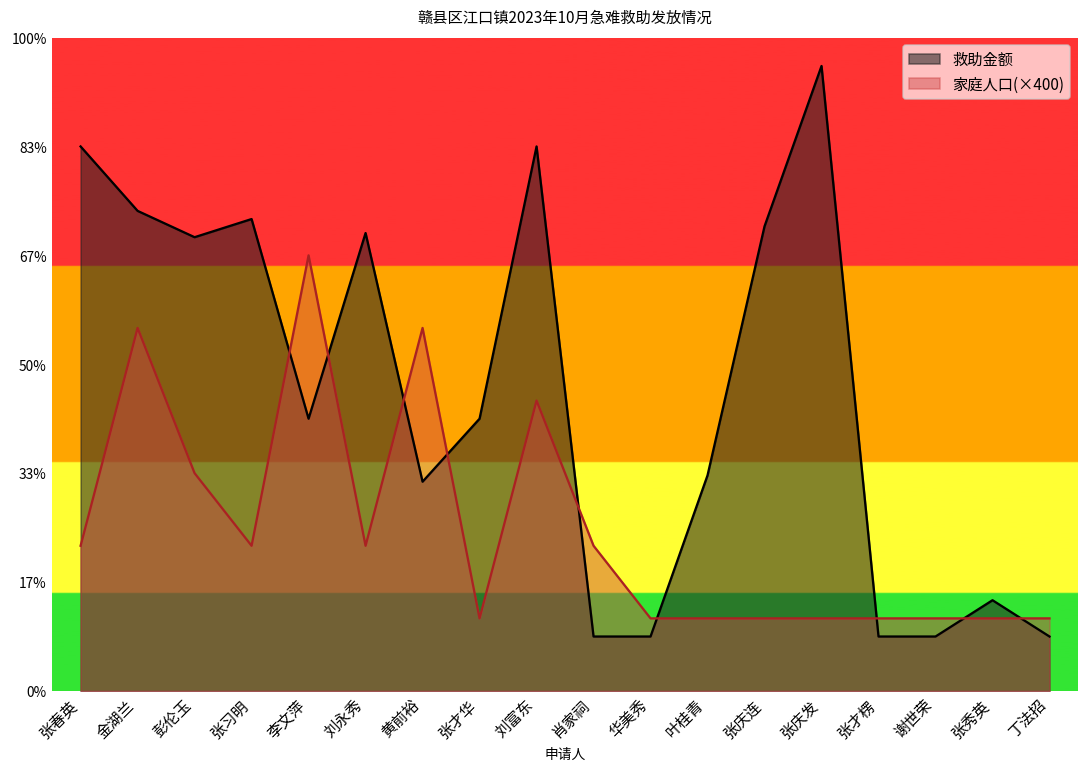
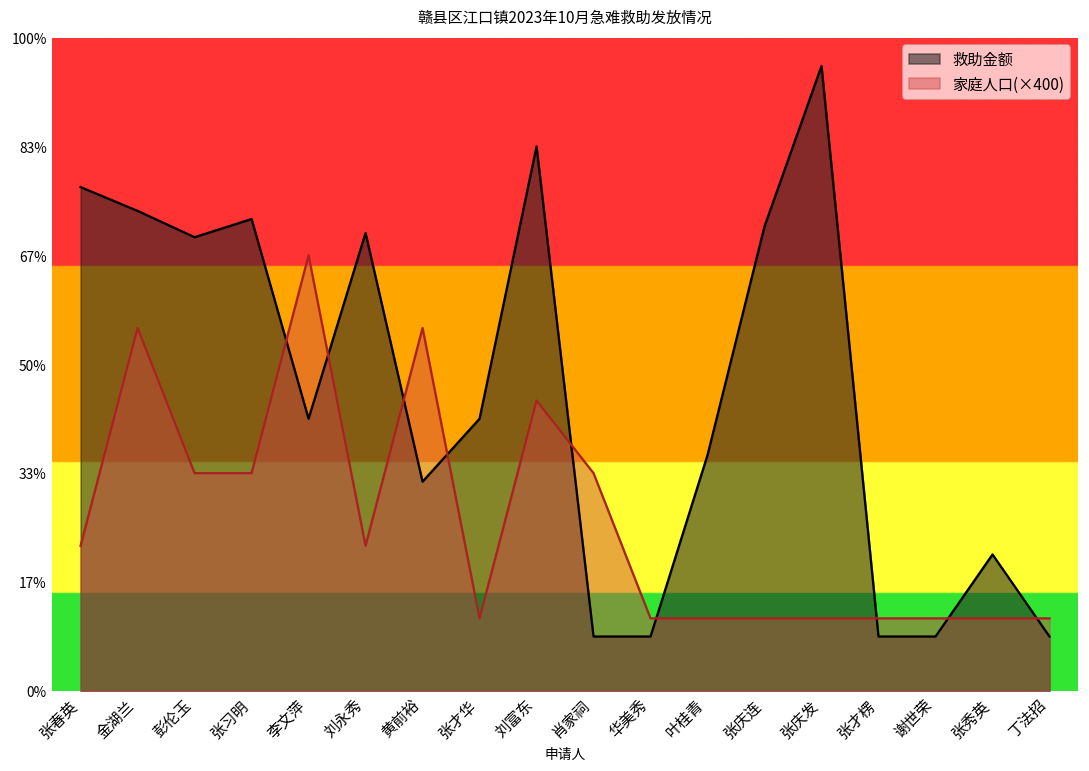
  {
    "救助金额": {
-     "张春英": "83%",
+     "张春英": "77%",
      "金湖兰": "73%",
      "彭伦玉": "69%",
      "张习明": "72%",
      "李文萍": "42%",
      "刘永秀": "70%",
      "黄前裕": "32%",
      "张才华": "42%",
      "刘富东": "83%",
      "肖家祠": "8%",
      "华美秀": "8%",
-     "叶桂青": "33%",
+     "叶桂青": "36%",
      "张庆连": "71%",
      "张庆发": "96%",
      "张才楞": "8%",
      "谢世荣": "8%",
-     "张秀英": "14%",
+     "张秀英": "21%",
      "丁法招": "8%"
    },
    "家庭人口(×400)": {
      "张春英": "22%",
      "金湖兰": "56%",
      "彭伦玉": "33%",
-     "张习明": "22%",
+     "张习明": "33%",
      "李文萍": "67%",
      "刘永秀": "22%",
      "黄前裕": "56%",
      "张才华": "11%",
      "刘富东": "44%",
-     "肖家祠": "22%",
+     "肖家祠": "33%",
      "华美秀": "11%",
      "叶桂青": "11%",
      "张庆连": "11%",
      "张庆发": "11%",
      "张才楞": "11%",
      "谢世荣": "11%",
      "张秀英": "11%",
      "丁法招": "11%"
    }
  }
